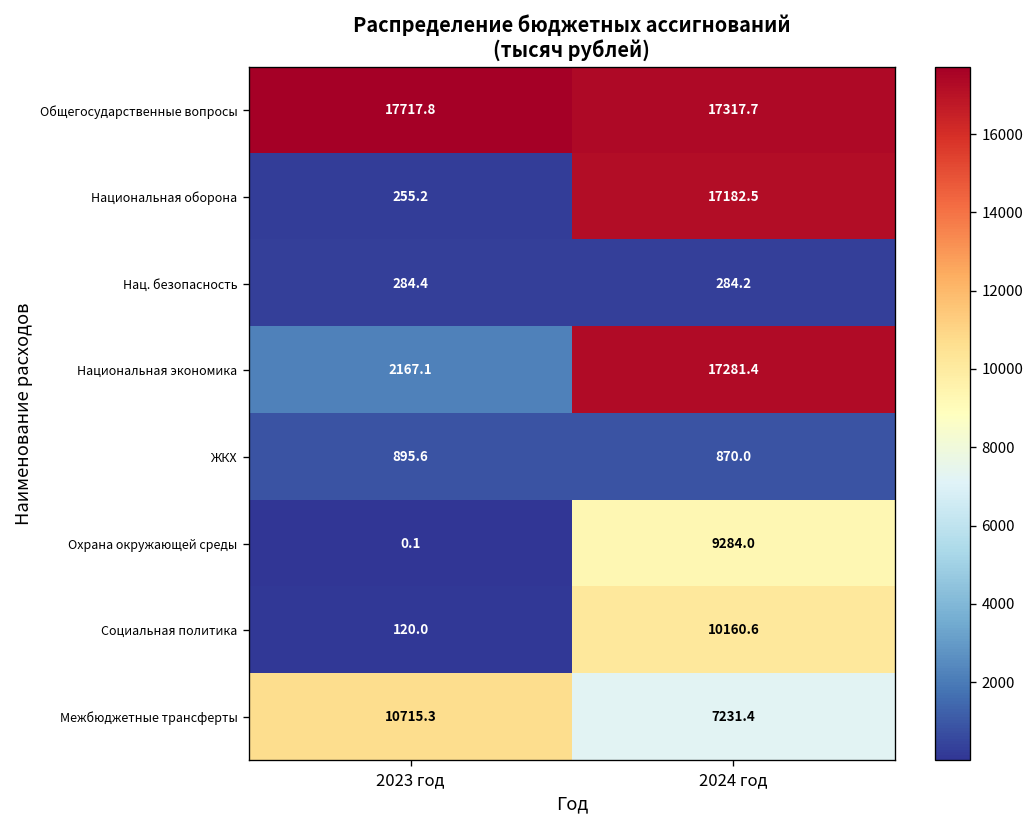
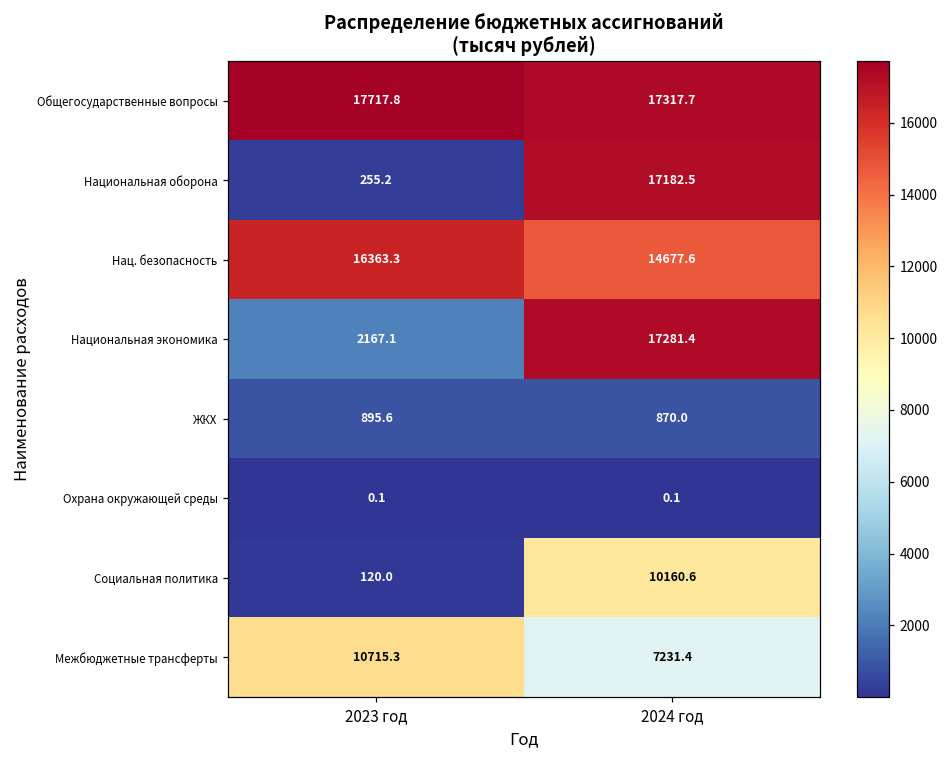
  {
    "Общегосударственные вопросы": {
      "2023 год": 17717.8,
      "2024 год": 17317.7
    },
    "Национальная оборона": {
      "2023 год": 255.2,
      "2024 год": 17182.5
    },
    "Нац. безопасность": {
-     "2023 год": 284.4,
-     "2024 год": 284.2
+     "2023 год": 16363.3,
+     "2024 год": 14677.6
    },
    "Национальная экономика": {
      "2023 год": 2167.1,
      "2024 год": 17281.4
    },
    "ЖКХ": {
      "2023 год": 895.6,
      "2024 год": 870.0
    },
    "Охрана окружающей среды": {
      "2023 год": 0.1,
-     "2024 год": 9284.0
+     "2024 год": 0.1
    },
    "Социальная политика": {
      "2023 год": 120.0,
      "2024 год": 10160.6
    },
    "Межбюджетные трансферты": {
      "2023 год": 10715.3,
      "2024 год": 7231.4
    }
  }
